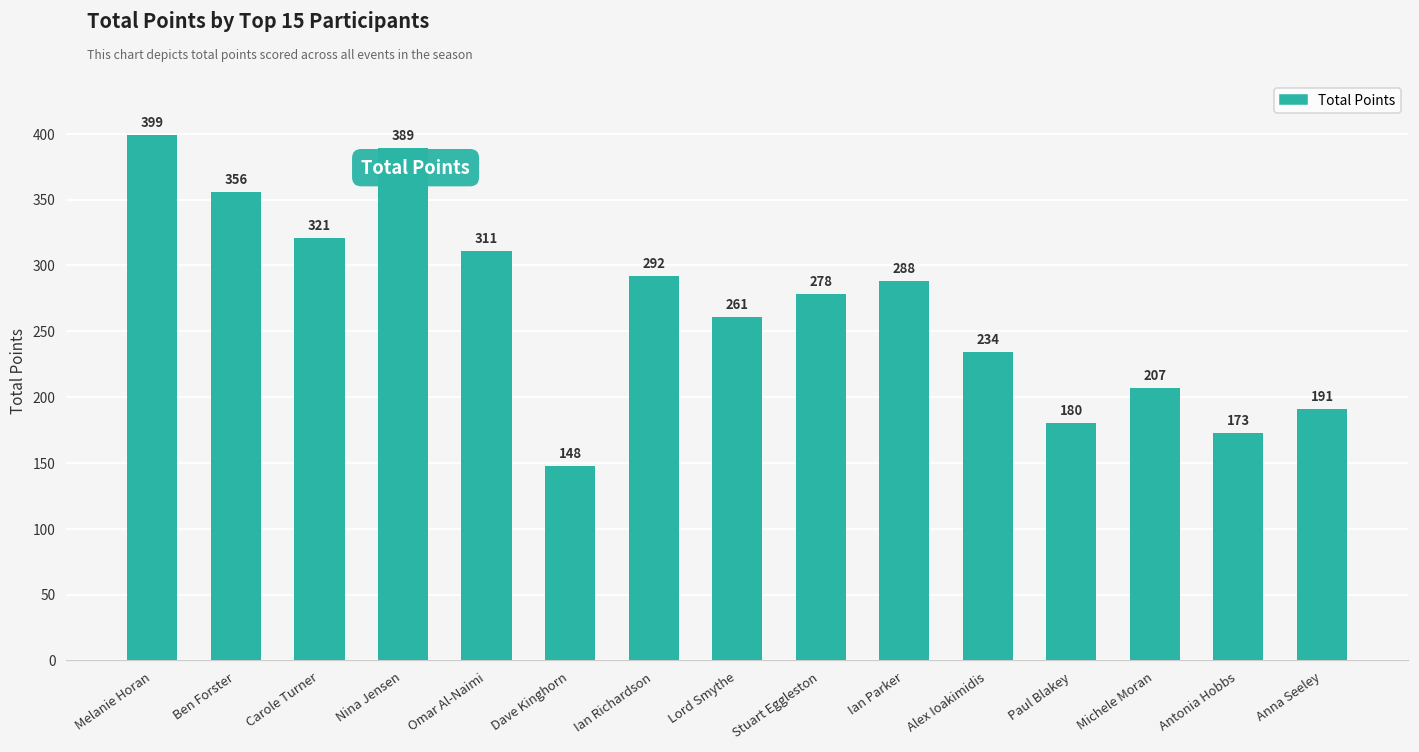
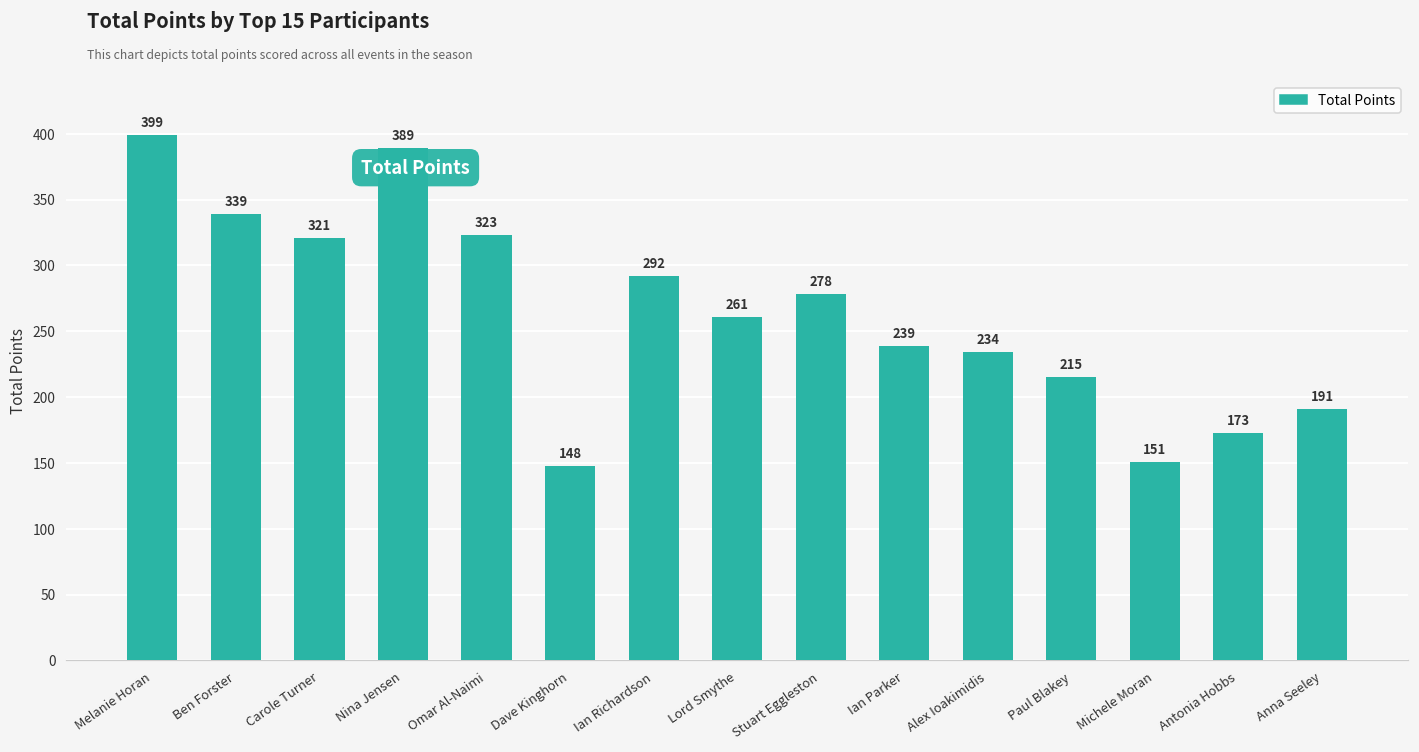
  {
    "Melanie Horan": 399,
-   "Ben Forster": 356,
+   "Ben Forster": 339,
    "Carole Turner": 321,
    "Nina Jensen": 389,
-   "Omar Al-Naimi": 311,
+   "Omar Al-Naimi": 323,
    "Dave Kinghorn": 148,
    "Ian Richardson": 292,
    "Lord Smythe": 261,
    "Stuart Eggleston": 278,
-   "Ian Parker": 288,
+   "Ian Parker": 239,
    "Alex Ioakimidis": 234,
-   "Paul Blakey": 180,
-   "Michele Moran": 207,
+   "Paul Blakey": 215,
+   "Michele Moran": 151,
    "Antonia Hobbs": 173,
    "Anna Seeley": 191
  }
